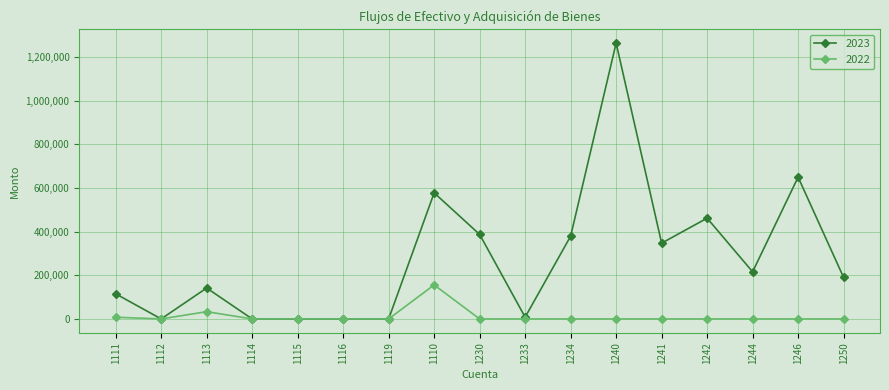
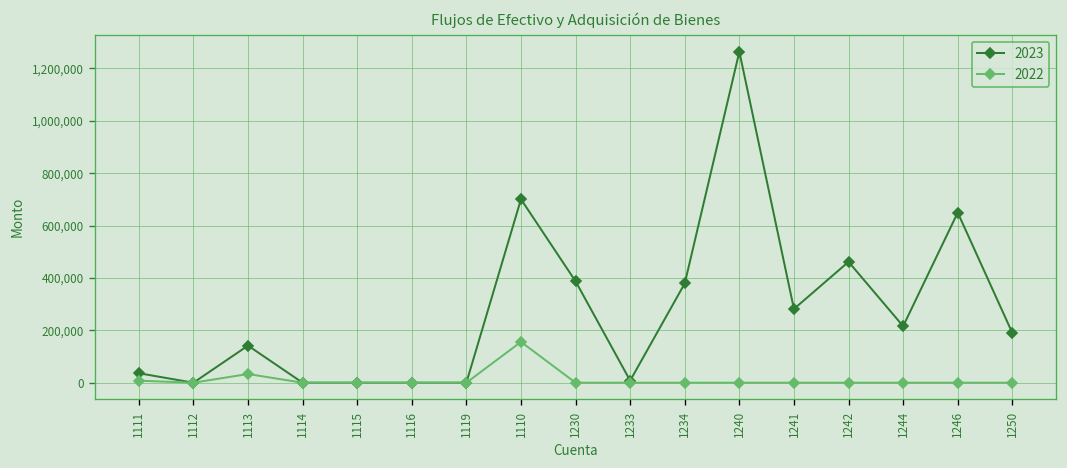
  {
    "2023": {
-     "1111": "120,000",
+     "1111": "40,000",
      "1113": "140,000",
-     "1110": "580,000",
+     "1110": "700,000",
      "1230": "390,000",
      "1234": "380,000",
      "1240": "1,260,000",
-     "1241": "350,000",
+     "1241": "280,000",
      "1242": "460,000",
      "1244": "220,000",
      "1246": "650,000",
      "1250": "190,000"
    },
    "2022": {
      "1111": "10,000",
      "1113": "30,000",
      "1110": "160,000",
      "1230": "0",
      "1234": "0",
      "1240": "0",
      "1241": "0",
      "1242": "0",
      "1244": "0",
      "1246": "0",
      "1250": "0"
    }
  }
